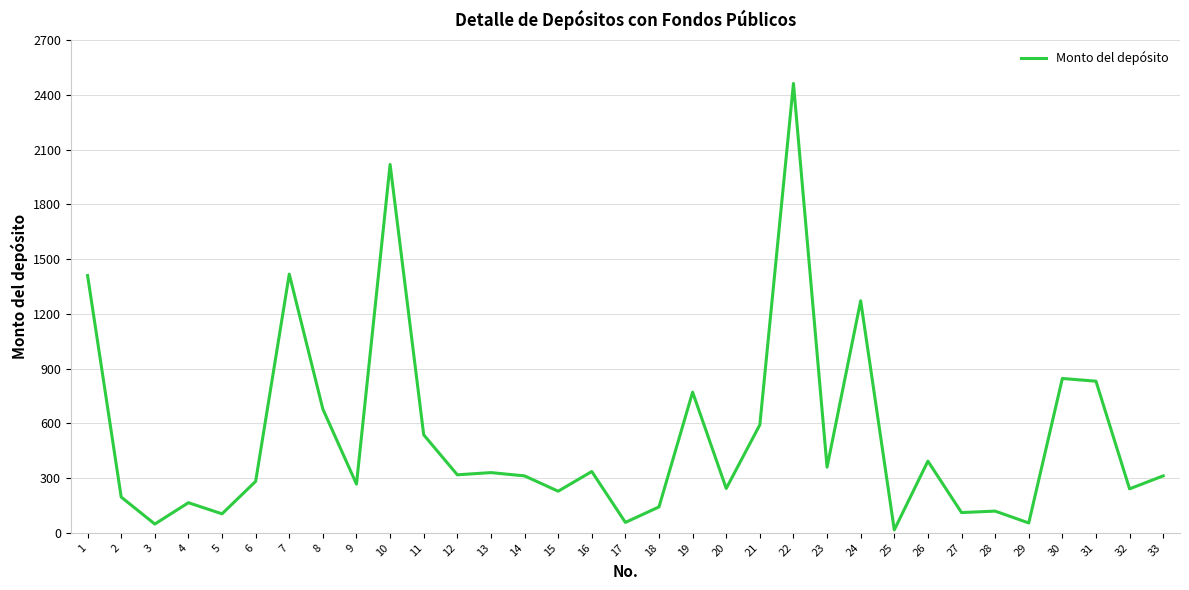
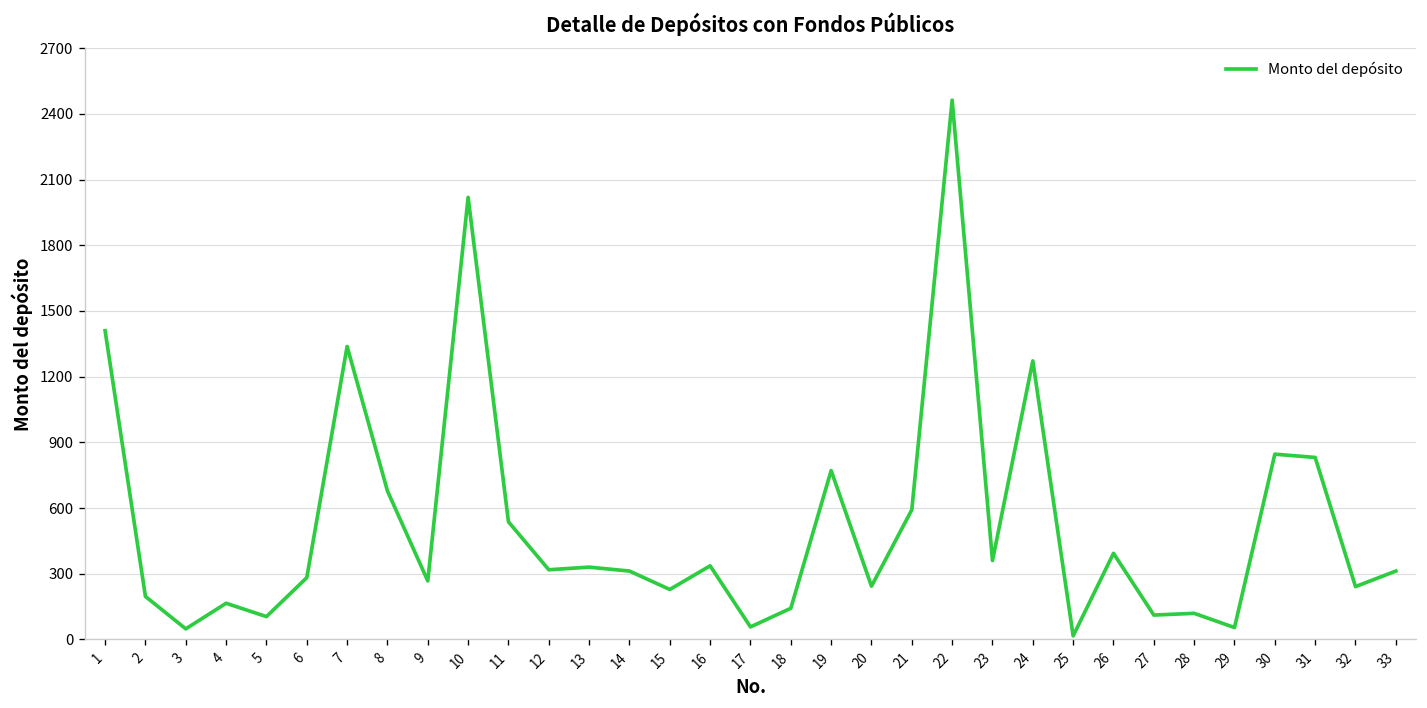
  {
    "1": 1410,
    "2": 200,
    "3": 50,
    "4": 170,
    "5": 100,
    "6": 280,
-   "7": 1420,
+   "7": 1340,
    "8": 680,
    "9": 270,
    "10": 2020,
    "11": 540,
    "12": 320,
    "13": 330,
    "14": 310,
    "15": 230,
    "16": 340,
    "17": 60,
    "18": 140,
    "19": 770,
    "20": 240,
    "21": 590,
    "22": 2460,
    "23": 360,
    "24": 1270,
    "25": 20,
    "26": 390,
    "27": 110,
    "28": 120,
    "29": 50,
    "30": 850,
    "31": 830,
    "32": 240,
    "33": 310
  }
